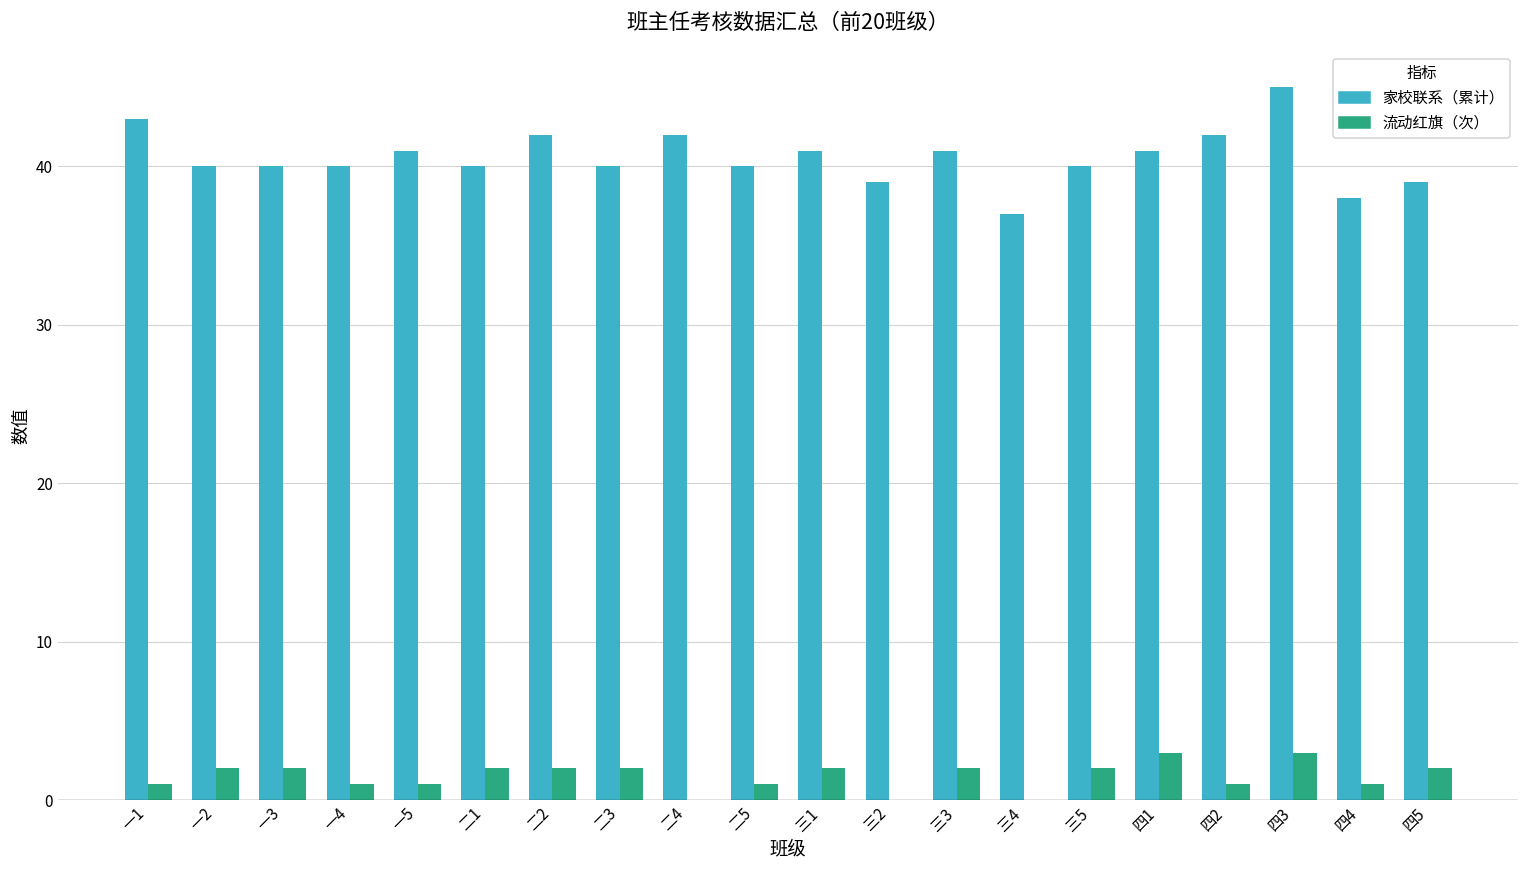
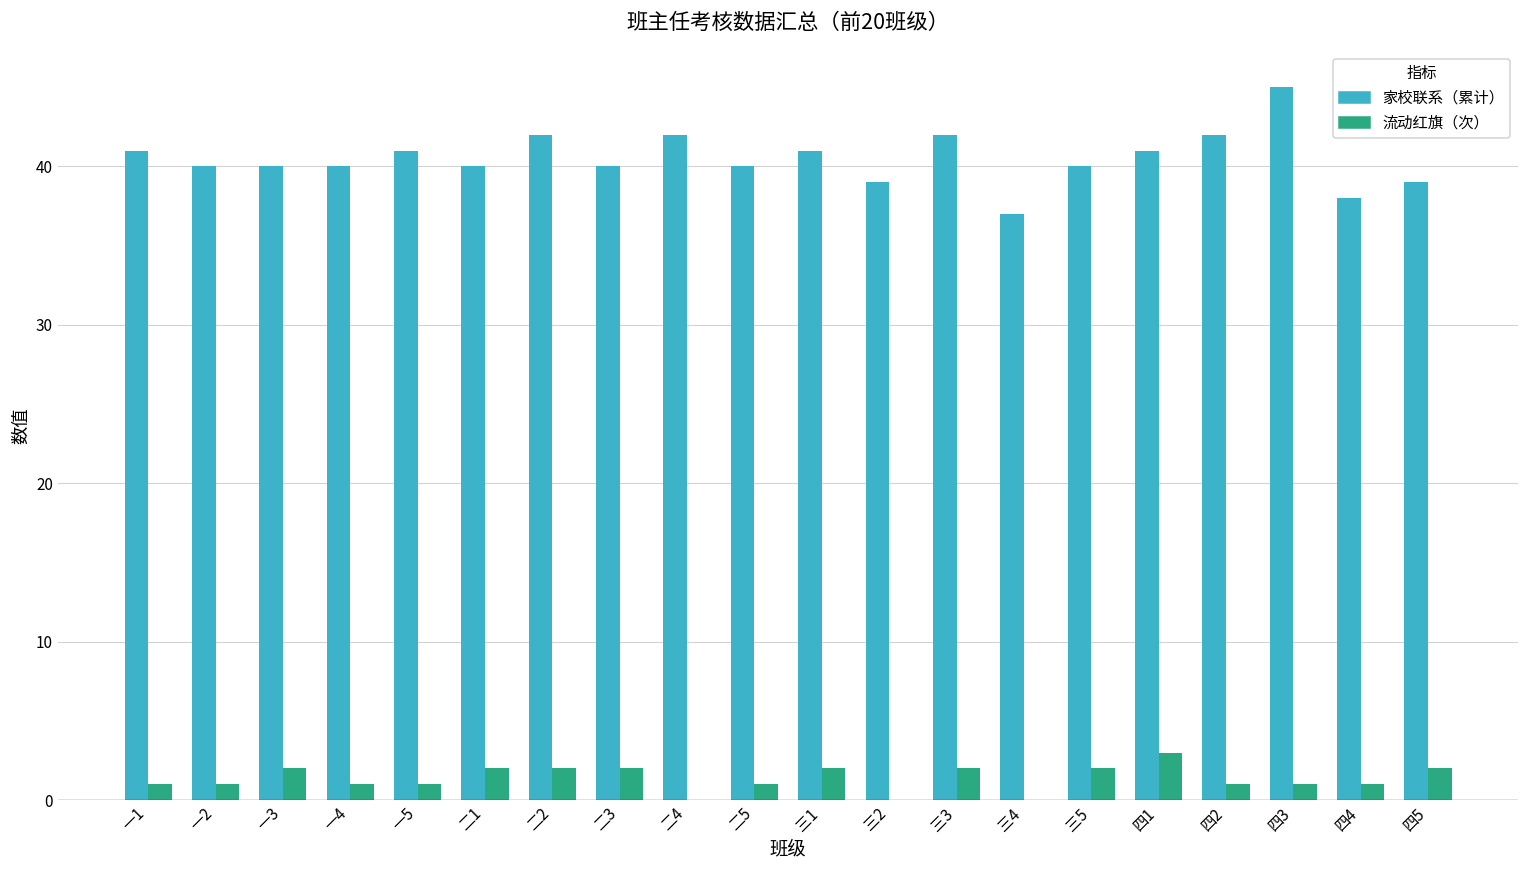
  {
    "家校联系（累计）": {
-     "一1": 43,
+     "一1": 41,
      "一2": 40,
      "一3": 40,
      "一4": 40,
      "一5": 41,
      "二1": 40,
      "二2": 42,
      "二3": 40,
      "二4": 42,
      "二5": 40,
      "三1": 41,
      "三2": 39,
-     "三3": 41,
+     "三3": 42,
      "三4": 37,
      "三5": 40,
      "四1": 41,
      "四2": 42,
      "四3": 45,
      "四4": 38,
      "四5": 39
    },
    "流动红旗（次）": {
      "一1": 1,
-     "一2": 2,
+     "一2": 1,
      "一3": 2,
      "一4": 1,
      "一5": 1,
      "二1": 2,
      "二2": 2,
      "二3": 2,
      "二4": 0,
      "二5": 1,
      "三1": 2,
      "三2": 0,
      "三3": 2,
      "三4": 0,
      "三5": 2,
      "四1": 3,
      "四2": 1,
-     "四3": 3,
+     "四3": 1,
      "四4": 1,
      "四5": 2
    }
  }
